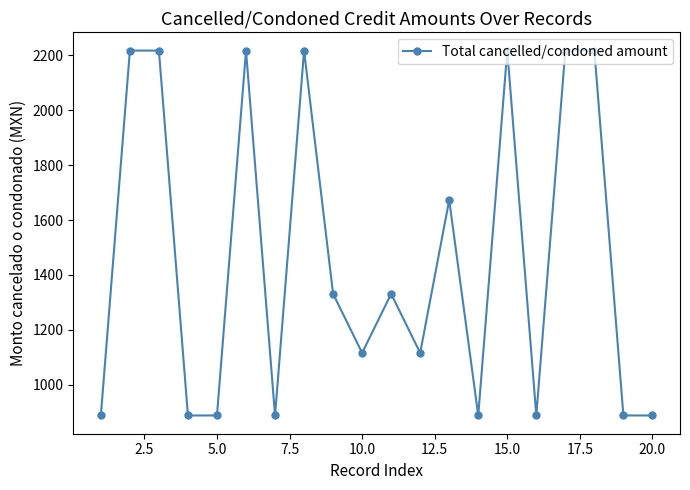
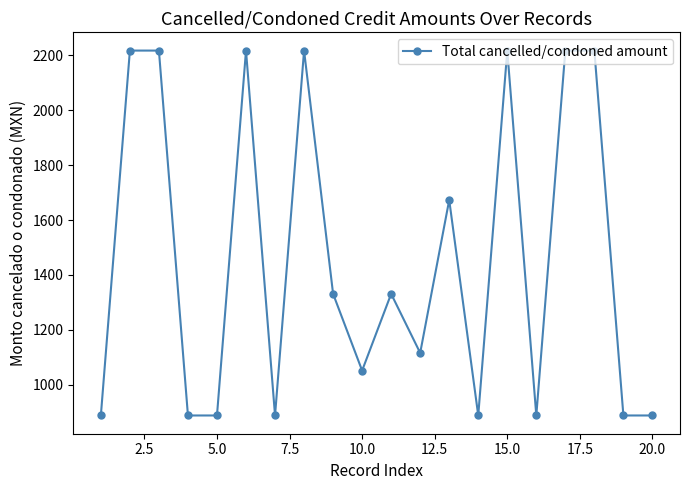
  {
    "5.0": 890,
-   "10.0": 1120,
+   "10.0": 1050,
    "20.0": 890
  }
